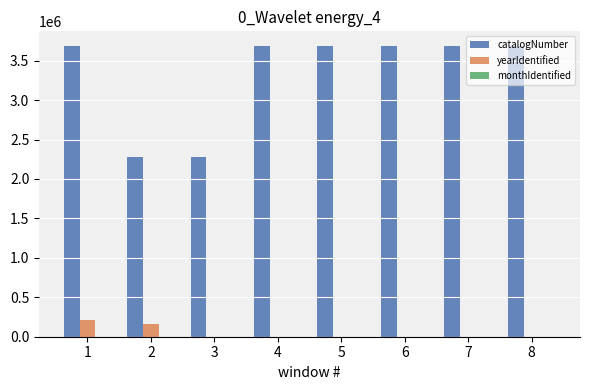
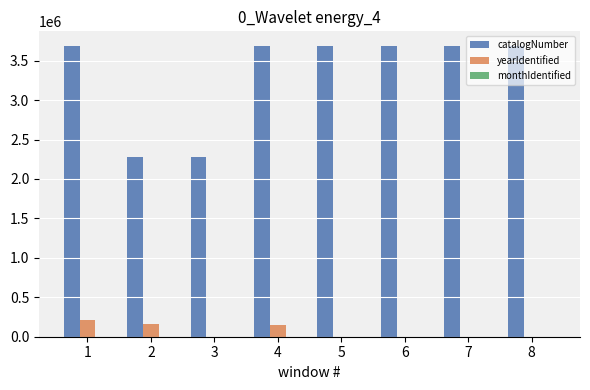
  {
    "catalogNumber": {
      "1": 3700000,
      "2": 2300000,
      "3": 2300000,
      "4": 3700000,
      "5": 3700000,
      "6": 3700000,
      "7": 3700000
    },
    "yearIdentified": {
      "1": 200000,
      "2": 200000,
-     "4": 0
+     "4": 100000
    },
    "monthIdentified": {
      "2": 0,
      "3": 0
    }
  }
